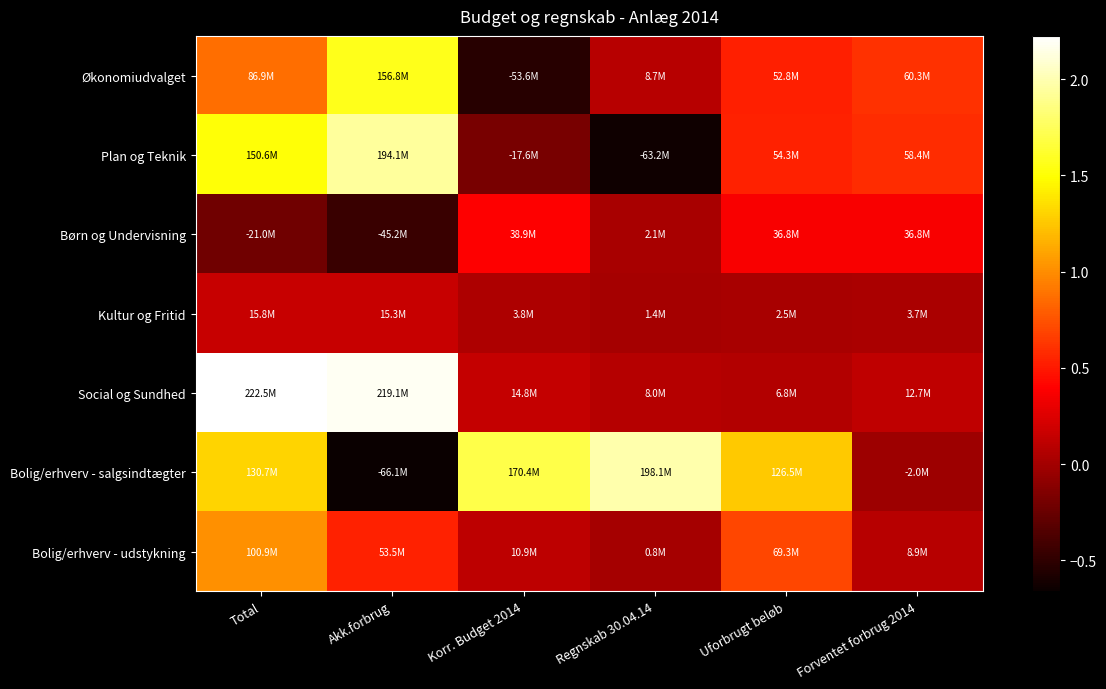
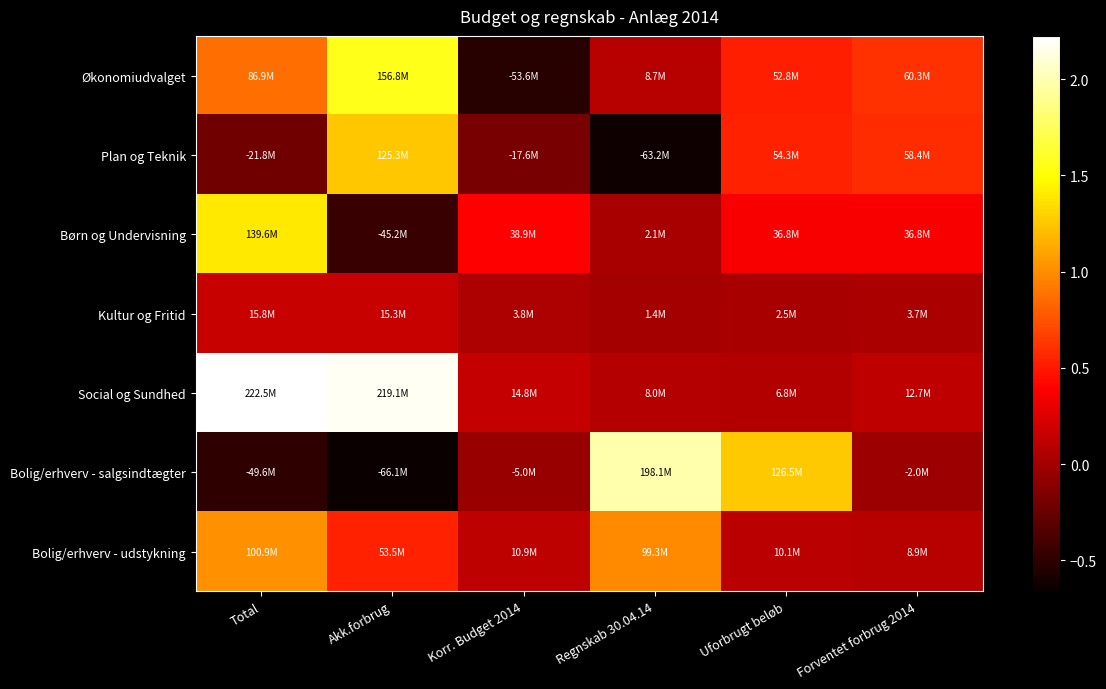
  {
    "Økonomiudvalget": {
      "Total": "86.9M",
      "Akk.forbrug": "156.8M",
      "Korr. Budget 2014": "-53.6M",
      "Regnskab 30.04.14": "8.7M",
      "Uforbrugt beløb": "52.8M",
      "Forventet forbrug 2014": "60.3M"
    },
    "Plan og Teknik": {
-     "Total": "150.6M",
-     "Akk.forbrug": "194.1M",
+     "Total": "-21.8M",
+     "Akk.forbrug": "125.3M",
      "Korr. Budget 2014": "-17.6M",
      "Regnskab 30.04.14": "-63.2M",
      "Uforbrugt beløb": "54.3M",
      "Forventet forbrug 2014": "58.4M"
    },
    "Børn og Undervisning": {
-     "Total": "-21.0M",
+     "Total": "139.6M",
      "Akk.forbrug": "-45.2M",
      "Korr. Budget 2014": "38.9M",
      "Regnskab 30.04.14": "2.1M",
      "Uforbrugt beløb": "36.8M",
      "Forventet forbrug 2014": "36.8M"
    },
    "Kultur og Fritid": {
      "Total": "15.8M",
      "Akk.forbrug": "15.3M",
      "Korr. Budget 2014": "3.8M",
      "Regnskab 30.04.14": "1.4M",
      "Uforbrugt beløb": "2.5M",
      "Forventet forbrug 2014": "3.7M"
    },
    "Social og Sundhed": {
      "Total": "222.5M",
      "Akk.forbrug": "219.1M",
      "Korr. Budget 2014": "14.8M",
      "Regnskab 30.04.14": "8.0M",
      "Uforbrugt beløb": "6.8M",
      "Forventet forbrug 2014": "12.7M"
    },
    "Bolig/erhverv - salgsindtægter": {
-     "Total": "130.7M",
+     "Total": "-49.6M",
      "Akk.forbrug": "-66.1M",
-     "Korr. Budget 2014": "170.4M",
+     "Korr. Budget 2014": "-5.0M",
      "Regnskab 30.04.14": "198.1M",
      "Uforbrugt beløb": "126.5M",
      "Forventet forbrug 2014": "-2.0M"
    },
    "Bolig/erhverv - udstykning": {
      "Total": "100.9M",
      "Akk.forbrug": "53.5M",
      "Korr. Budget 2014": "10.9M",
-     "Regnskab 30.04.14": "0.8M",
-     "Uforbrugt beløb": "69.3M",
+     "Regnskab 30.04.14": "99.3M",
+     "Uforbrugt beløb": "10.1M",
      "Forventet forbrug 2014": "8.9M"
    }
  }
